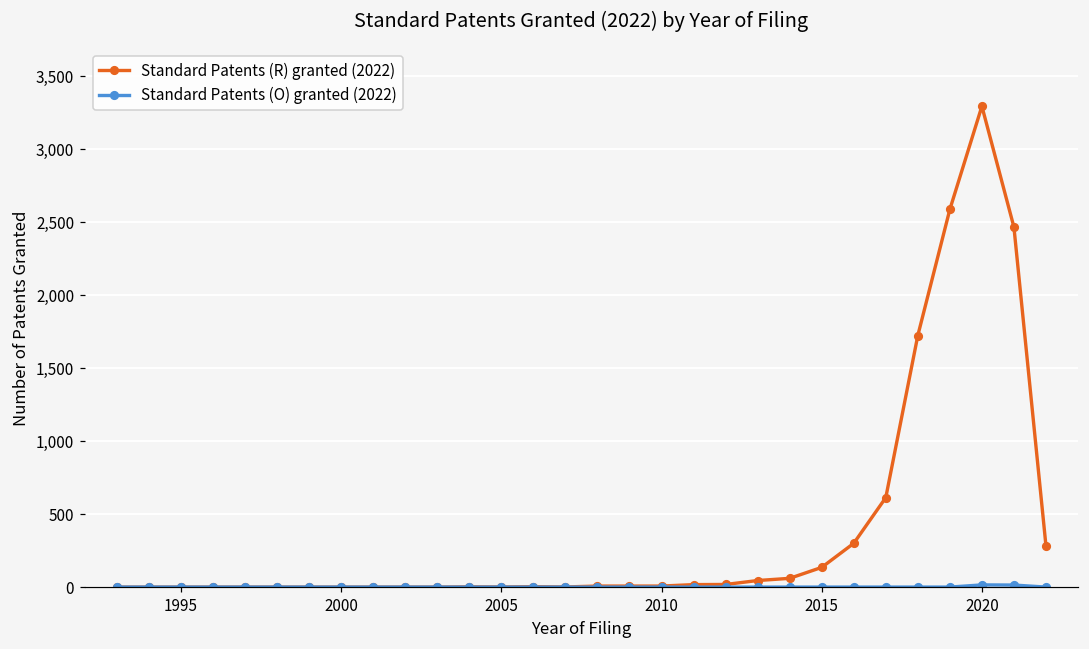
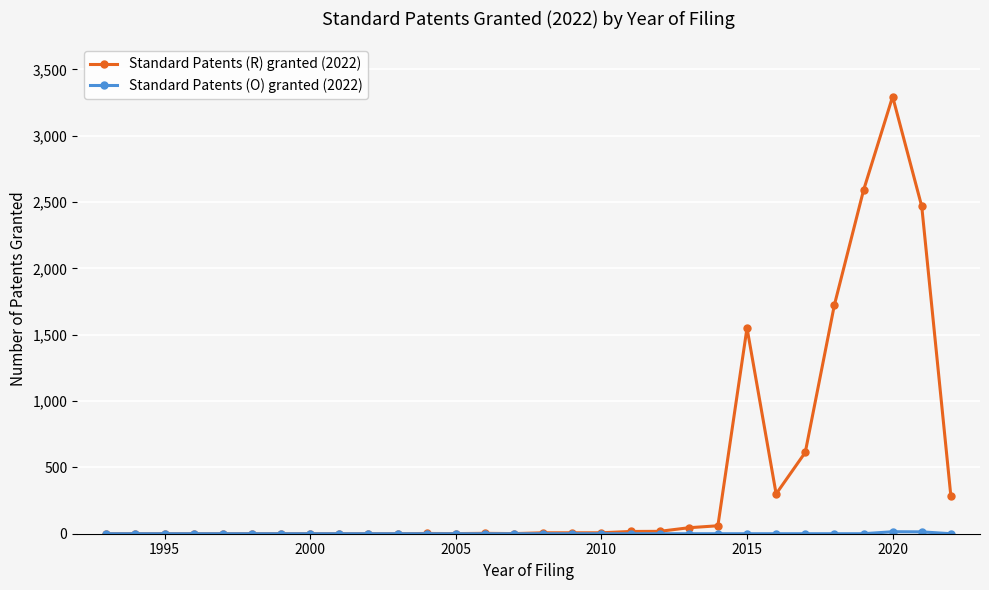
  {
    "Standard Patents (R) granted (2022)": {
-     "2015": "140",
+     "2015": "1,550",
      "2020": "3,300"
    },
    "Standard Patents (O) granted (2022)": {
      "2015": "0",
      "2020": "20"
    }
  }
